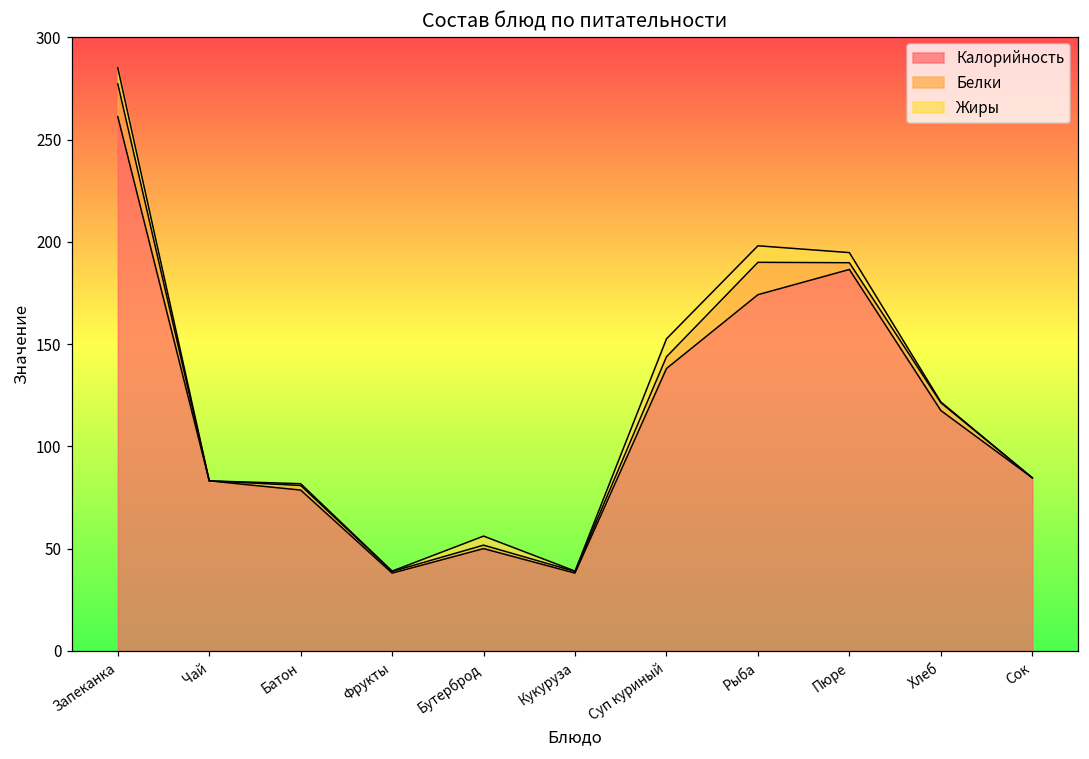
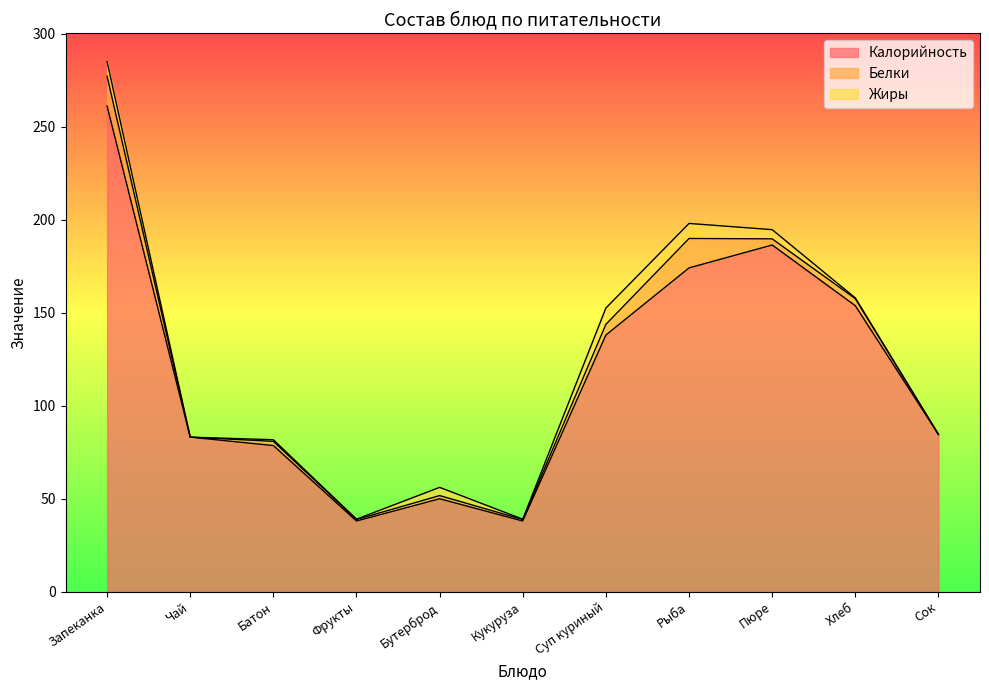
  {
    "Калорийность": {
      "Запеканка": 261,
      "Батон": 79,
      "Бутерброд": 50,
      "Суп куриный": 138,
      "Рыба": 174,
      "Пюре": 186,
-     "Хлеб": 118
+     "Хлеб": 154
    }
  }
